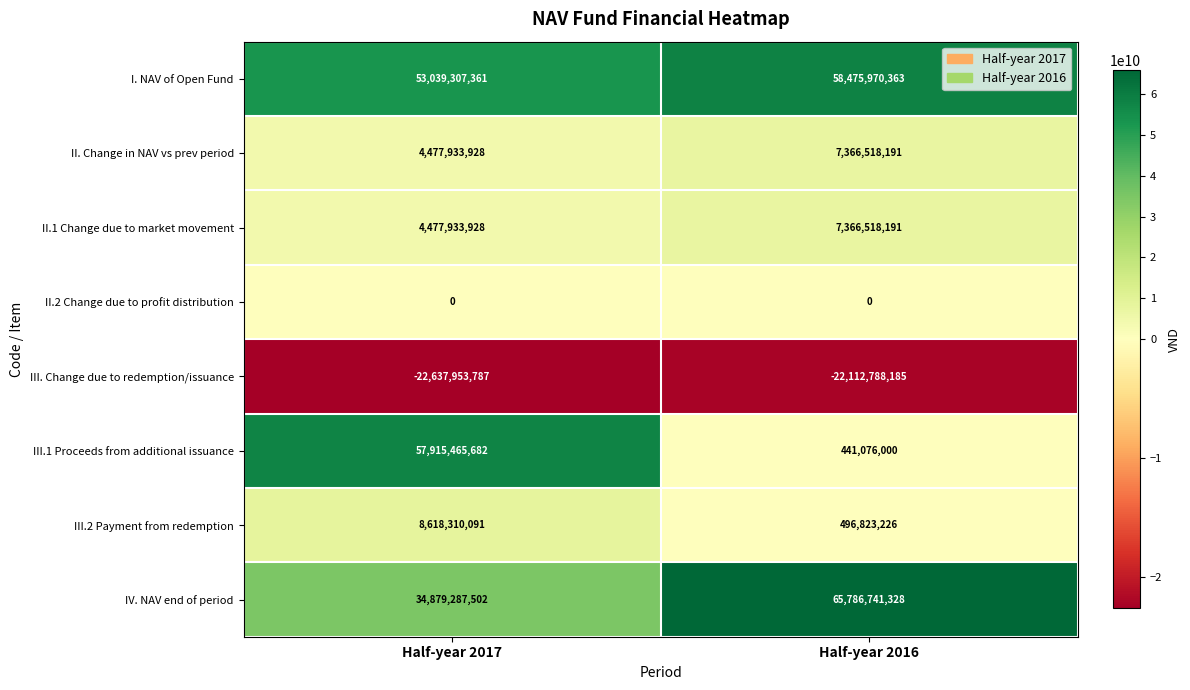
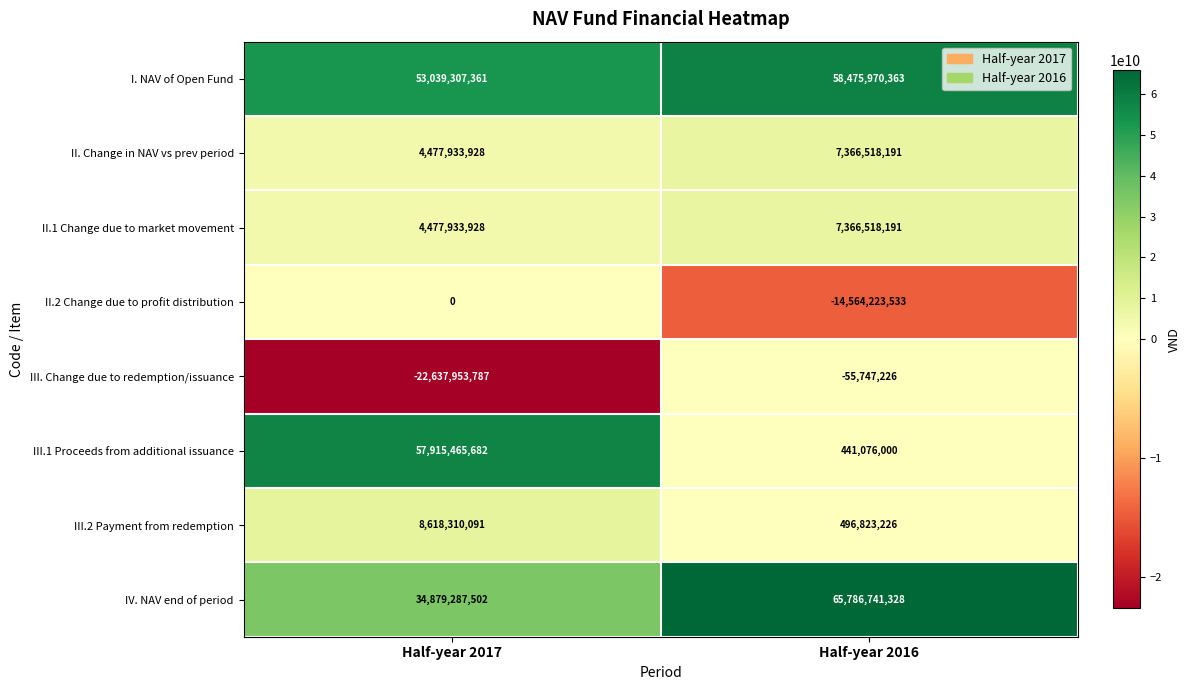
  {
    "I. NAV of Open Fund": {
      "Half-year 2017": "53,039,307,361",
      "Half-year 2016": "58,475,970,363"
    },
    "II. Change in NAV vs prev period": {
      "Half-year 2017": "4,477,933,928",
      "Half-year 2016": "7,366,518,191"
    },
    "II.1 Change due to market movement": {
      "Half-year 2017": "4,477,933,928",
      "Half-year 2016": "7,366,518,191"
    },
    "II.2 Change due to profit distribution": {
      "Half-year 2017": "0",
-     "Half-year 2016": "0"
+     "Half-year 2016": "-14,564,223,533"
    },
    "III. Change due to redemption/issuance": {
      "Half-year 2017": "-22,637,953,787",
-     "Half-year 2016": "-22,112,788,185"
+     "Half-year 2016": "-55,747,226"
    },
    "III.1 Proceeds from additional issuance": {
      "Half-year 2017": "57,915,465,682",
      "Half-year 2016": "441,076,000"
    },
    "III.2 Payment from redemption": {
      "Half-year 2017": "8,618,310,091",
      "Half-year 2016": "496,823,226"
    },
    "IV. NAV end of period": {
      "Half-year 2017": "34,879,287,502",
      "Half-year 2016": "65,786,741,328"
    }
  }
